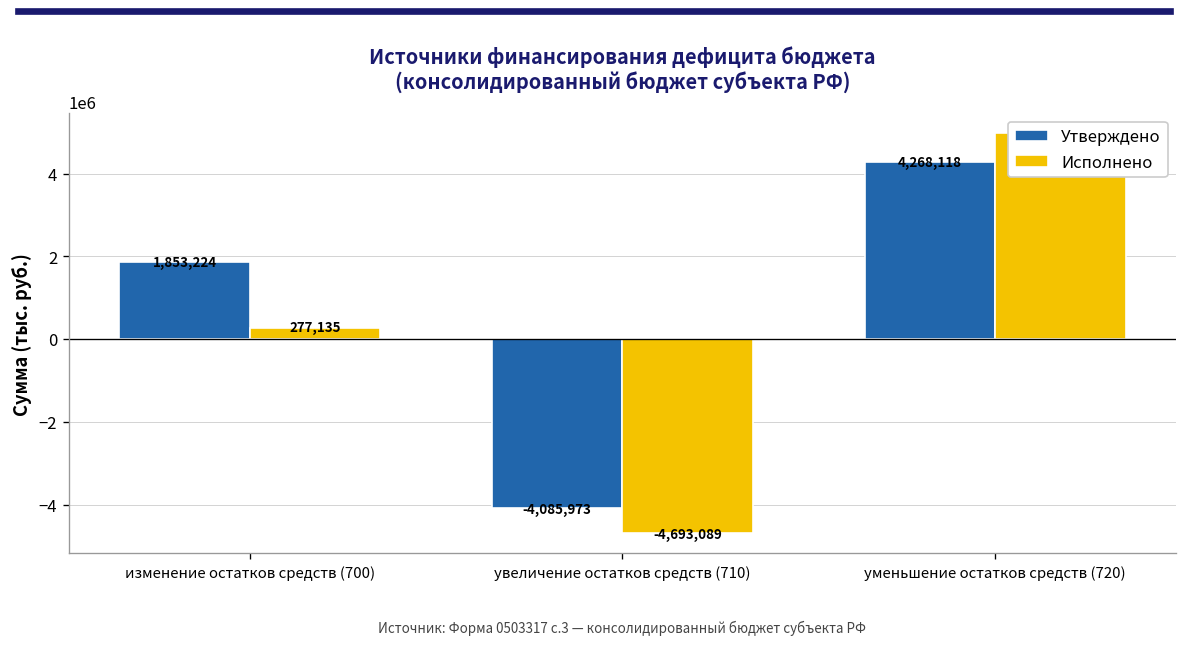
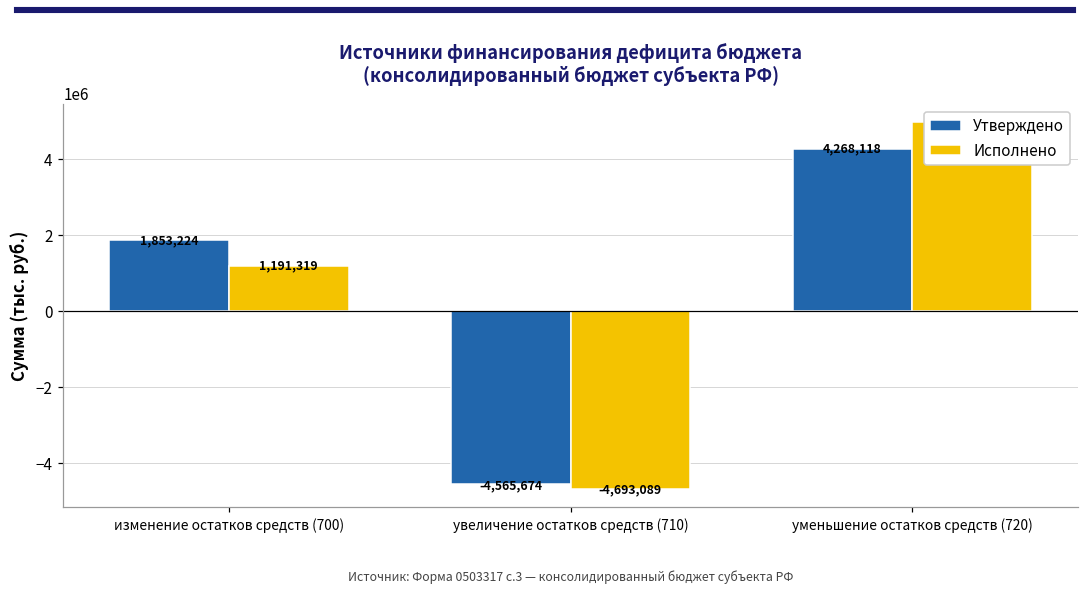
  {
    "Утверждено": {
      "изменение остатков средств (700)": "1,853,224",
-     "увеличение остатков средств (710)": "-4,085,973",
+     "увеличение остатков средств (710)": "-4,565,674",
      "уменьшение остатков средств (720)": "4,268,118"
    },
    "Исполнено": {
-     "изменение остатков средств (700)": "277,135",
+     "изменение остатков средств (700)": "1,191,319",
      "увеличение остатков средств (710)": "-4,693,089"
    }
  }
